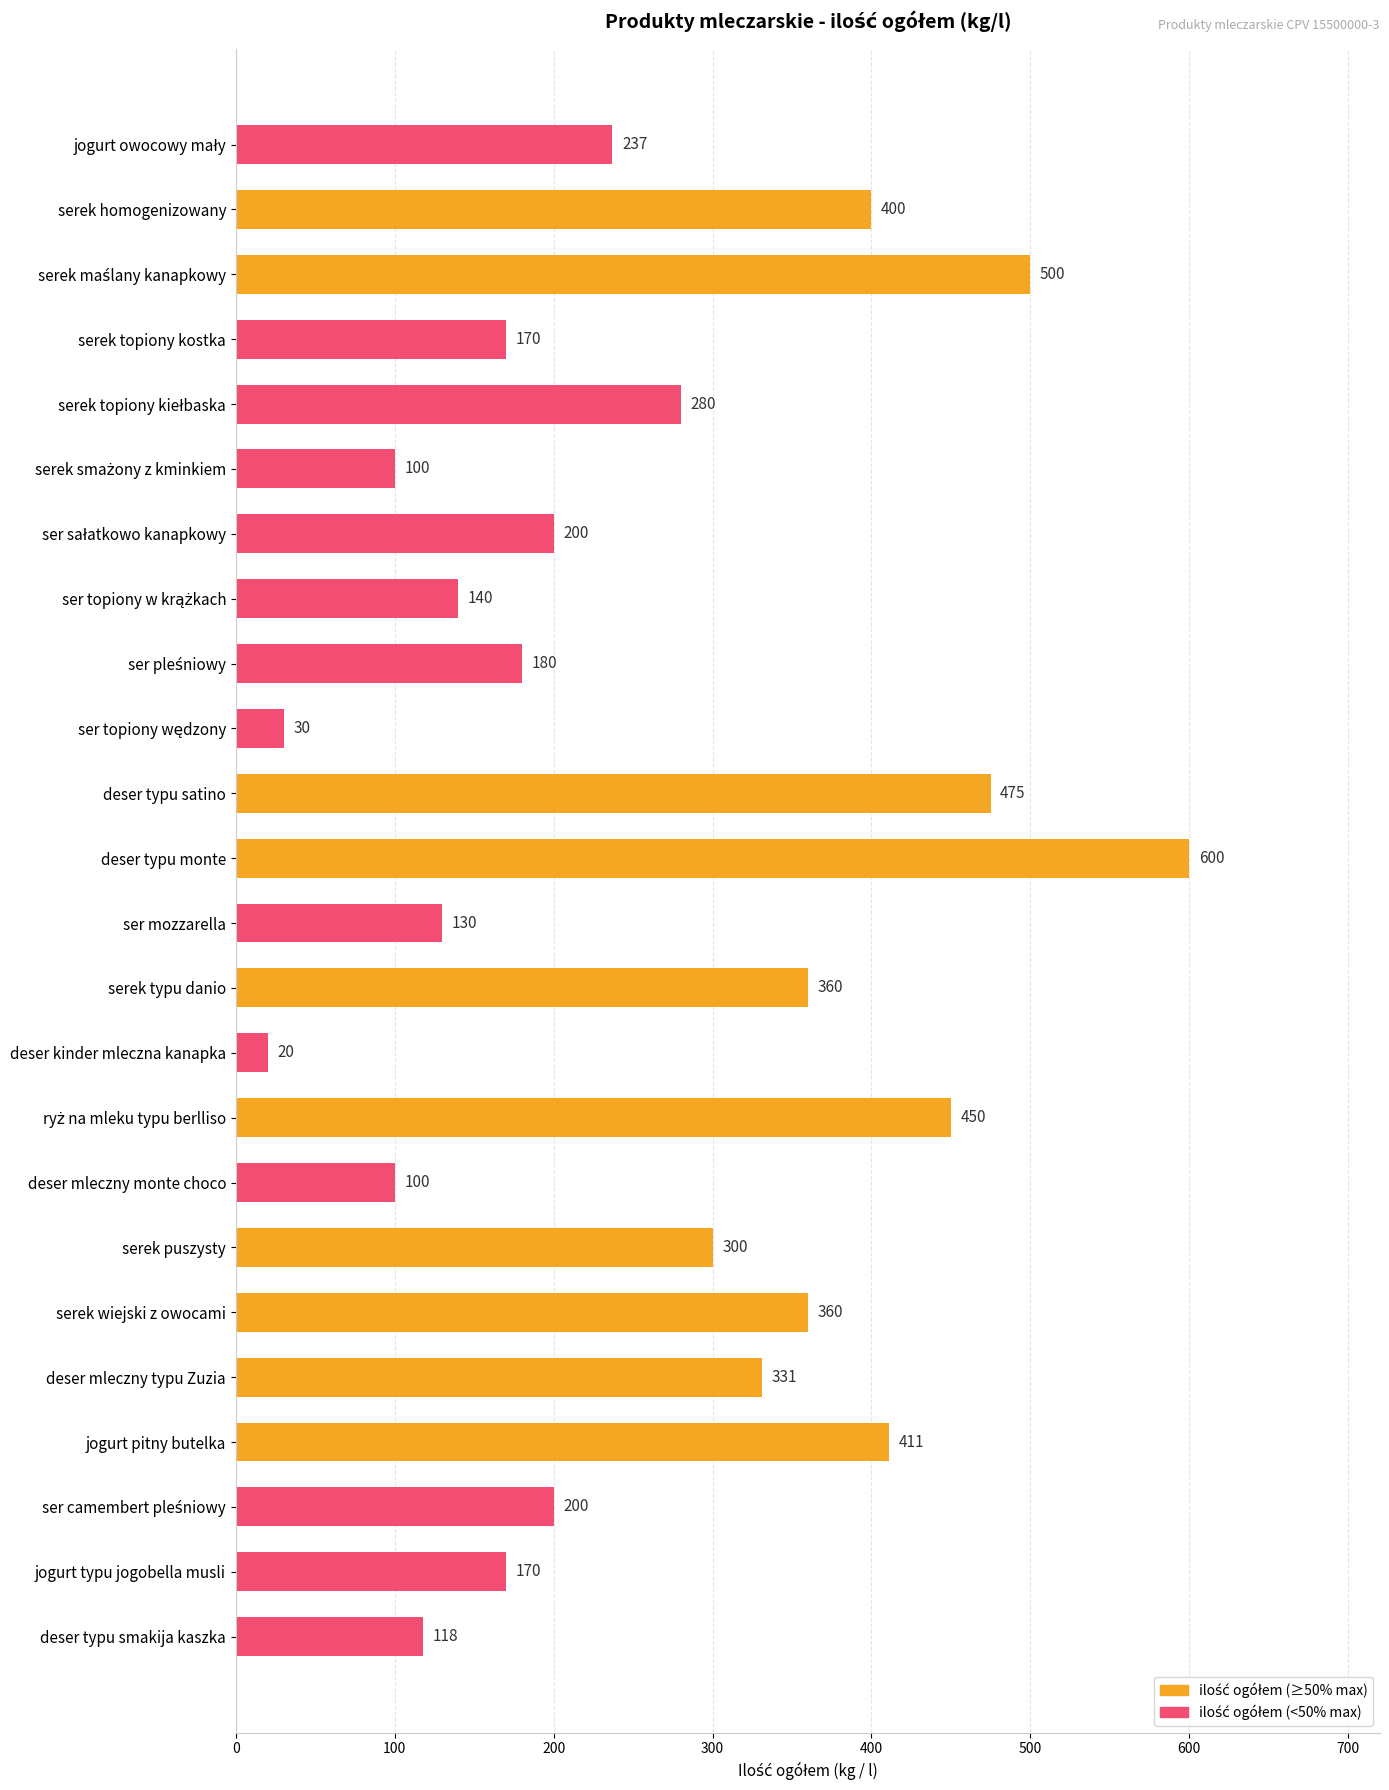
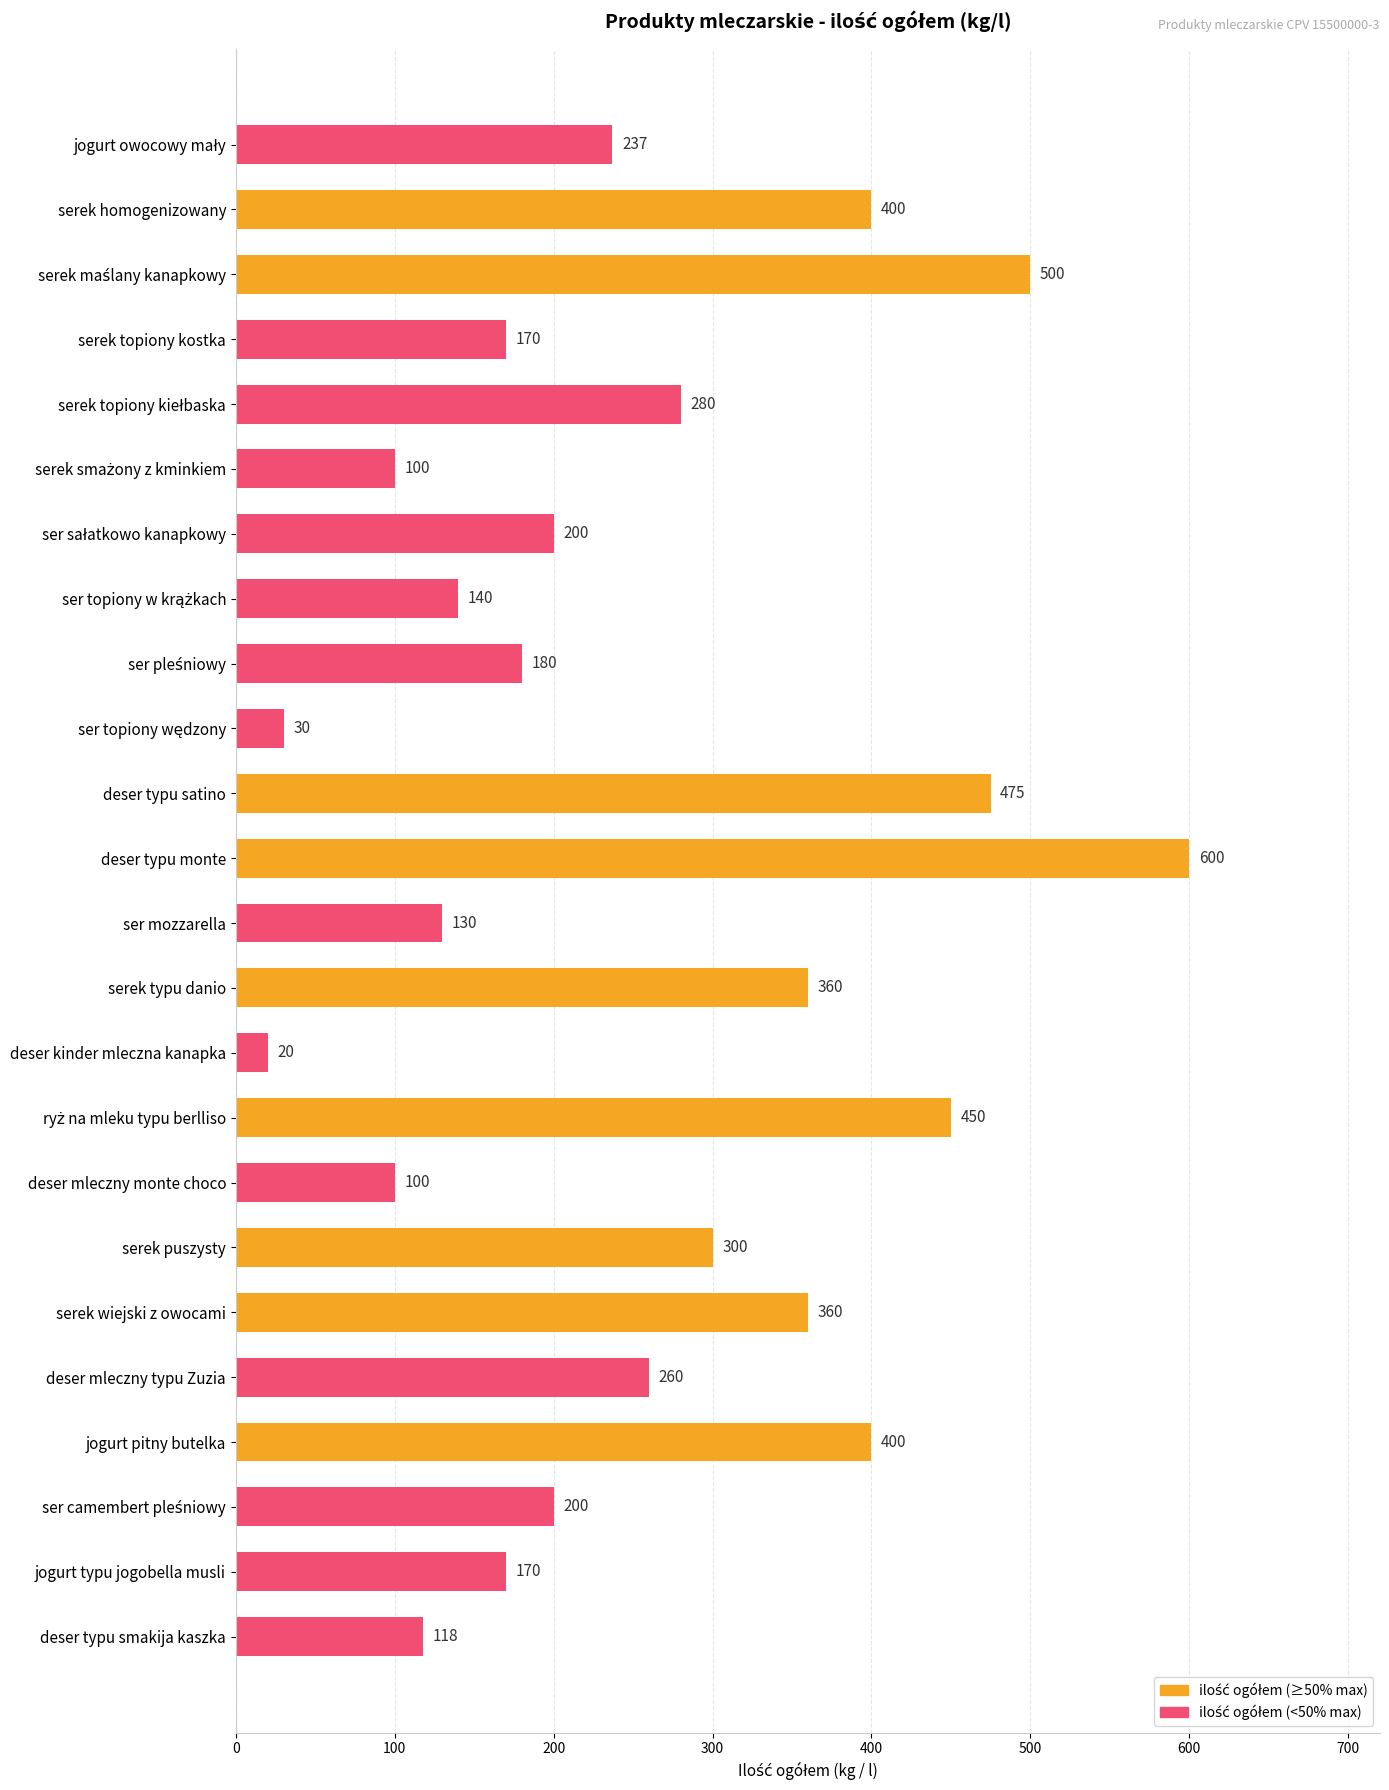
  {
    "jogurt owocowy mały": 237,
    "serek homogenizowany": 400,
    "serek maślany kanapkowy": 500,
    "serek topiony kostka": 170,
    "serek topiony kiełbaska": 280,
    "serek smażony z kminkiem": 100,
    "ser sałatkowo kanapkowy": 200,
    "ser topiony w krążkach": 140,
    "ser pleśniowy": 180,
    "ser topiony wędzony": 30,
    "deser typu satino": 475,
    "deser typu monte": 600,
    "ser mozzarella": 130,
    "serek typu danio": 360,
    "deser kinder mleczna kanapka": 20,
    "ryż na mleku typu berlliso": 450,
    "deser mleczny monte choco": 100,
    "serek puszysty": 300,
    "serek wiejski z owocami": 360,
-   "deser mleczny typu Zuzia": 331,
-   "jogurt pitny butelka": 411,
+   "deser mleczny typu Zuzia": 260,
+   "jogurt pitny butelka": 400,
    "ser camembert pleśniowy": 200,
    "jogurt typu jogobella musli": 170,
    "deser typu smakija kaszka": 118
  }
